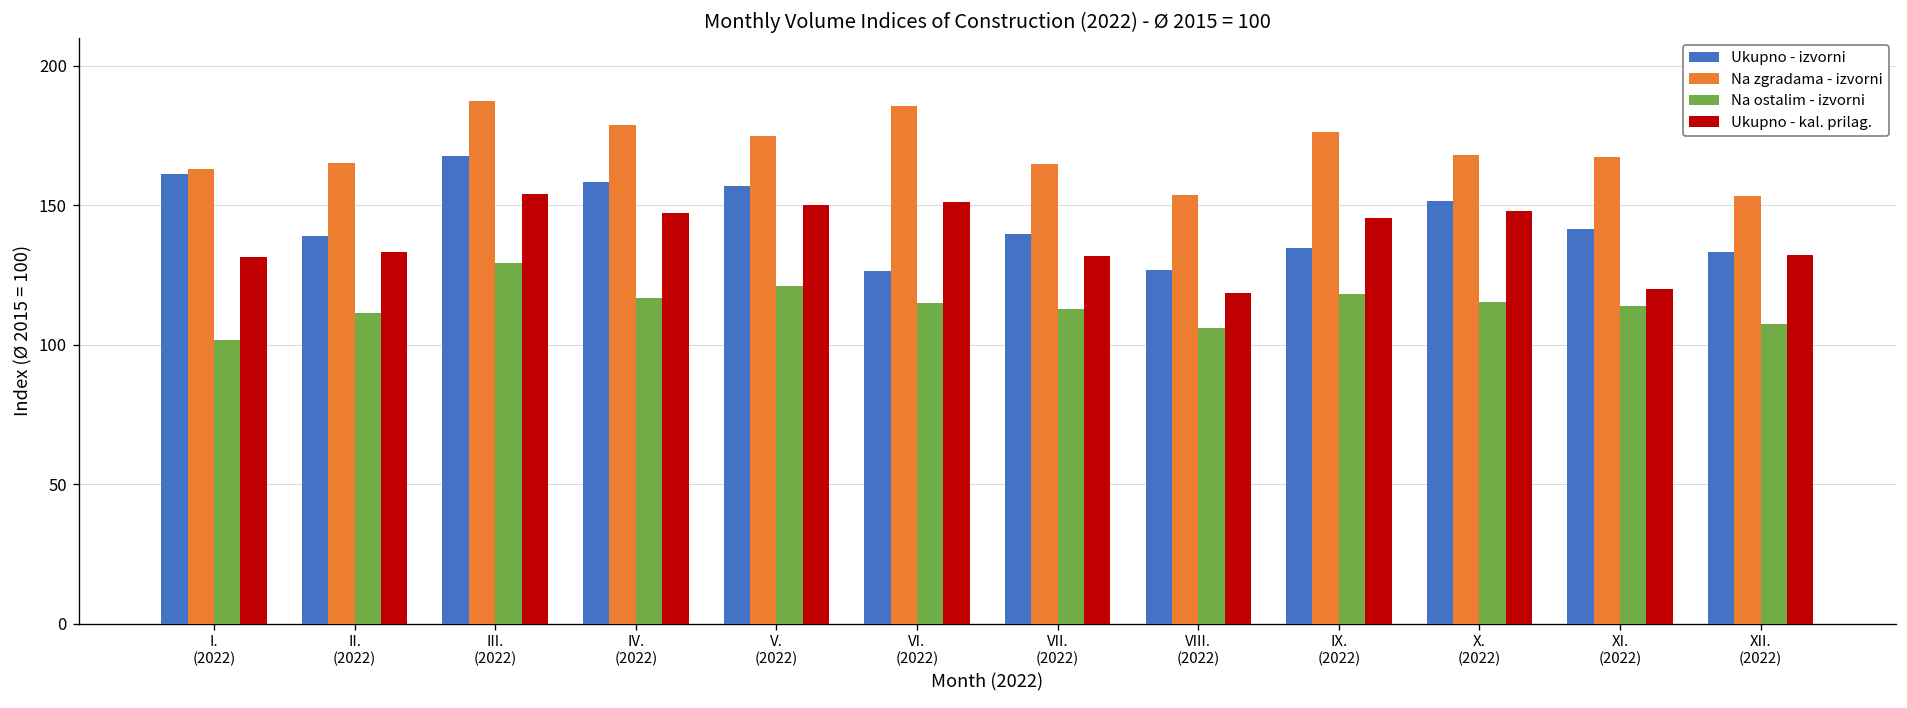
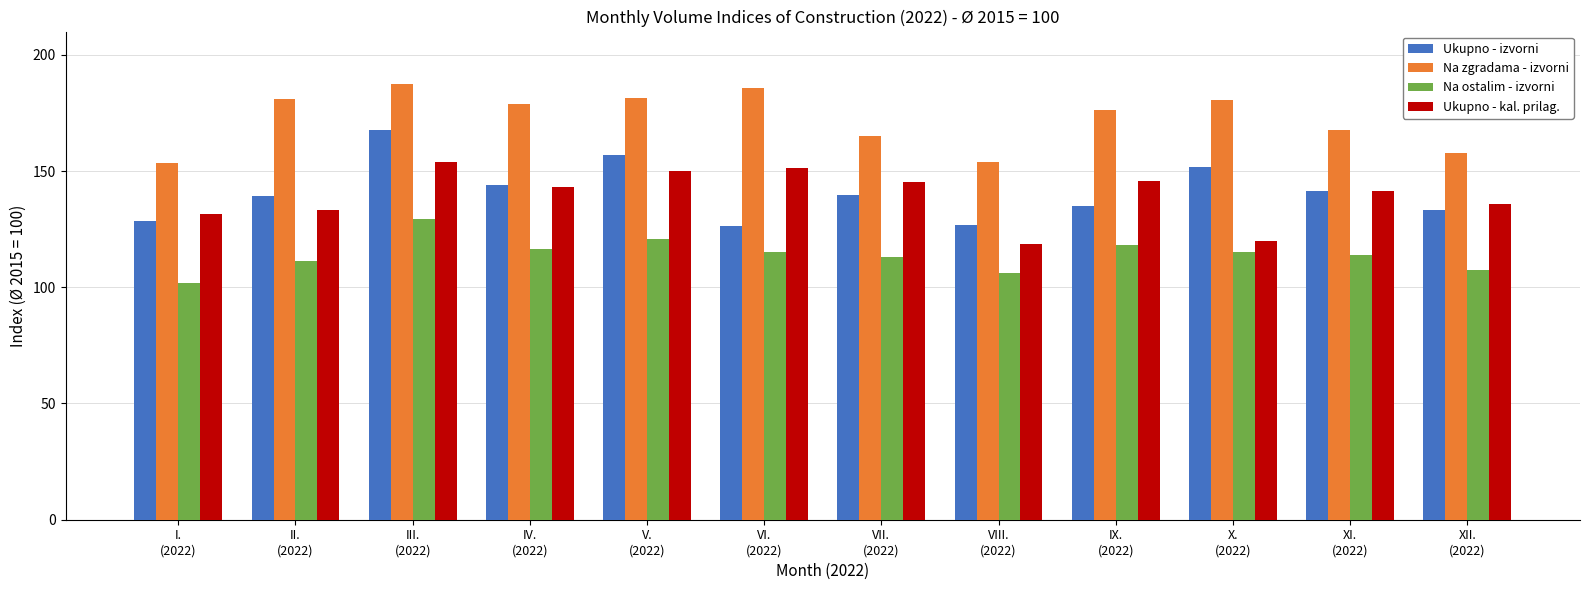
  {
    "Ukupno - izvorni": {
-     "I. (2022)": 161,
+     "I. (2022)": 128,
      "II. (2022)": 139,
      "III. (2022)": 168,
-     "IV. (2022)": 158,
+     "IV. (2022)": 144,
      "V. (2022)": 157,
      "VI. (2022)": 126,
      "VII. (2022)": 140,
      "VIII. (2022)": 127,
      "IX. (2022)": 135,
      "X. (2022)": 152,
      "XI. (2022)": 142,
      "XII. (2022)": 133
    },
    "Na zgradama - izvorni": {
-     "I. (2022)": 163,
-     "II. (2022)": 165,
+     "I. (2022)": 153,
+     "II. (2022)": 181,
      "III. (2022)": 187,
      "IV. (2022)": 179,
-     "V. (2022)": 175,
+     "V. (2022)": 181,
      "VI. (2022)": 186,
      "VII. (2022)": 165,
      "VIII. (2022)": 154,
      "IX. (2022)": 176,
-     "X. (2022)": 168,
+     "X. (2022)": 180,
      "XI. (2022)": 167,
-     "XII. (2022)": 153
+     "XII. (2022)": 158
    },
    "Na ostalim - izvorni": {
      "I. (2022)": 102,
      "II. (2022)": 111,
      "III. (2022)": 129,
      "IV. (2022)": 117,
      "V. (2022)": 121,
      "VI. (2022)": 115,
      "VII. (2022)": 113,
      "VIII. (2022)": 106,
      "IX. (2022)": 118,
      "X. (2022)": 115,
      "XI. (2022)": 114,
      "XII. (2022)": 107
    },
    "Ukupno - kal. prilag.": {
      "I. (2022)": 131,
      "II. (2022)": 133,
      "III. (2022)": 154,
-     "IV. (2022)": 147,
+     "IV. (2022)": 143,
      "V. (2022)": 150,
      "VI. (2022)": 151,
-     "VII. (2022)": 132,
+     "VII. (2022)": 145,
      "VIII. (2022)": 118,
      "IX. (2022)": 146,
-     "X. (2022)": 148,
-     "XI. (2022)": 120,
-     "XII. (2022)": 132
+     "X. (2022)": 120,
+     "XI. (2022)": 142,
+     "XII. (2022)": 136
    }
  }
